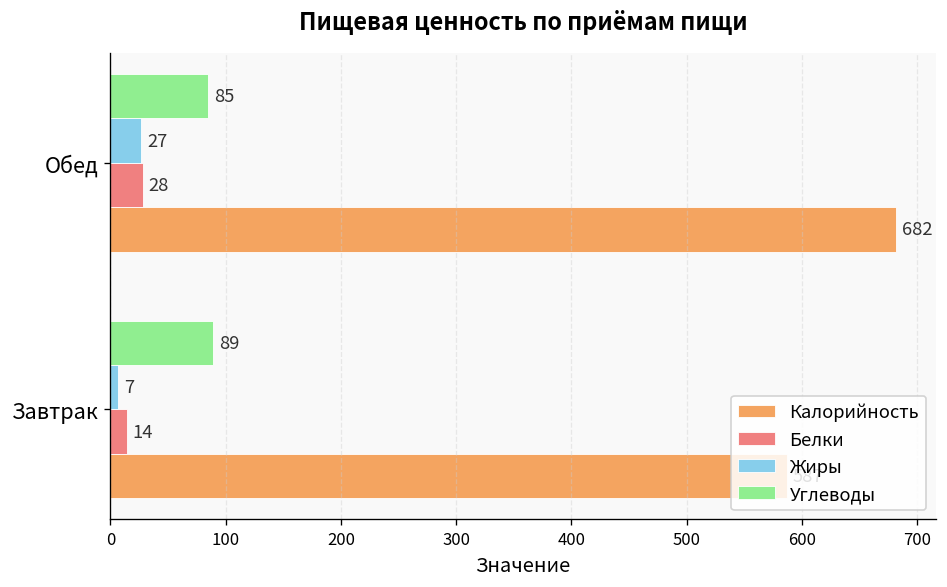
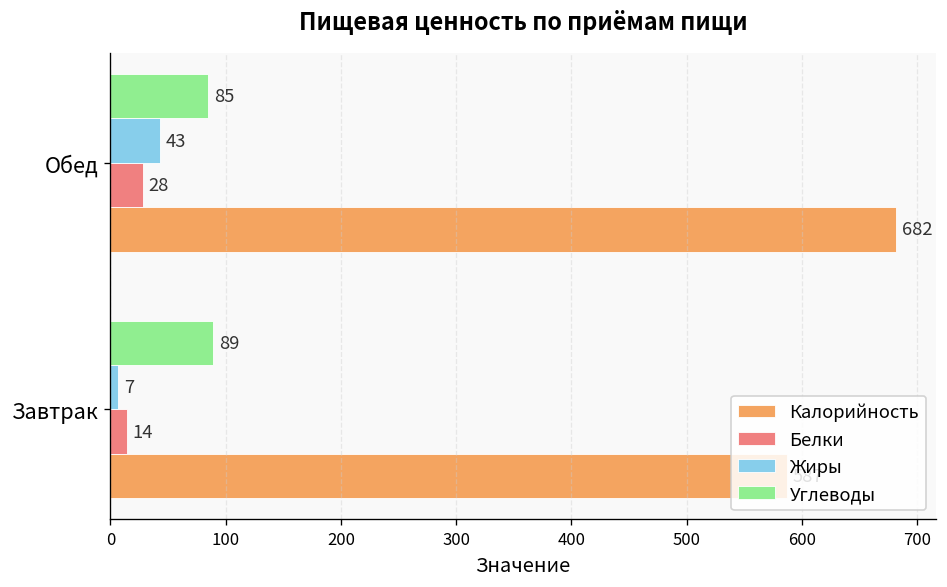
  {
    "Жиры": {
-     "Обед": 27,
+     "Обед": 43,
      "Завтрак": 7
    },
    "Углеводы": {
      "Обед": 85,
      "Завтрак": 89
    }
  }
